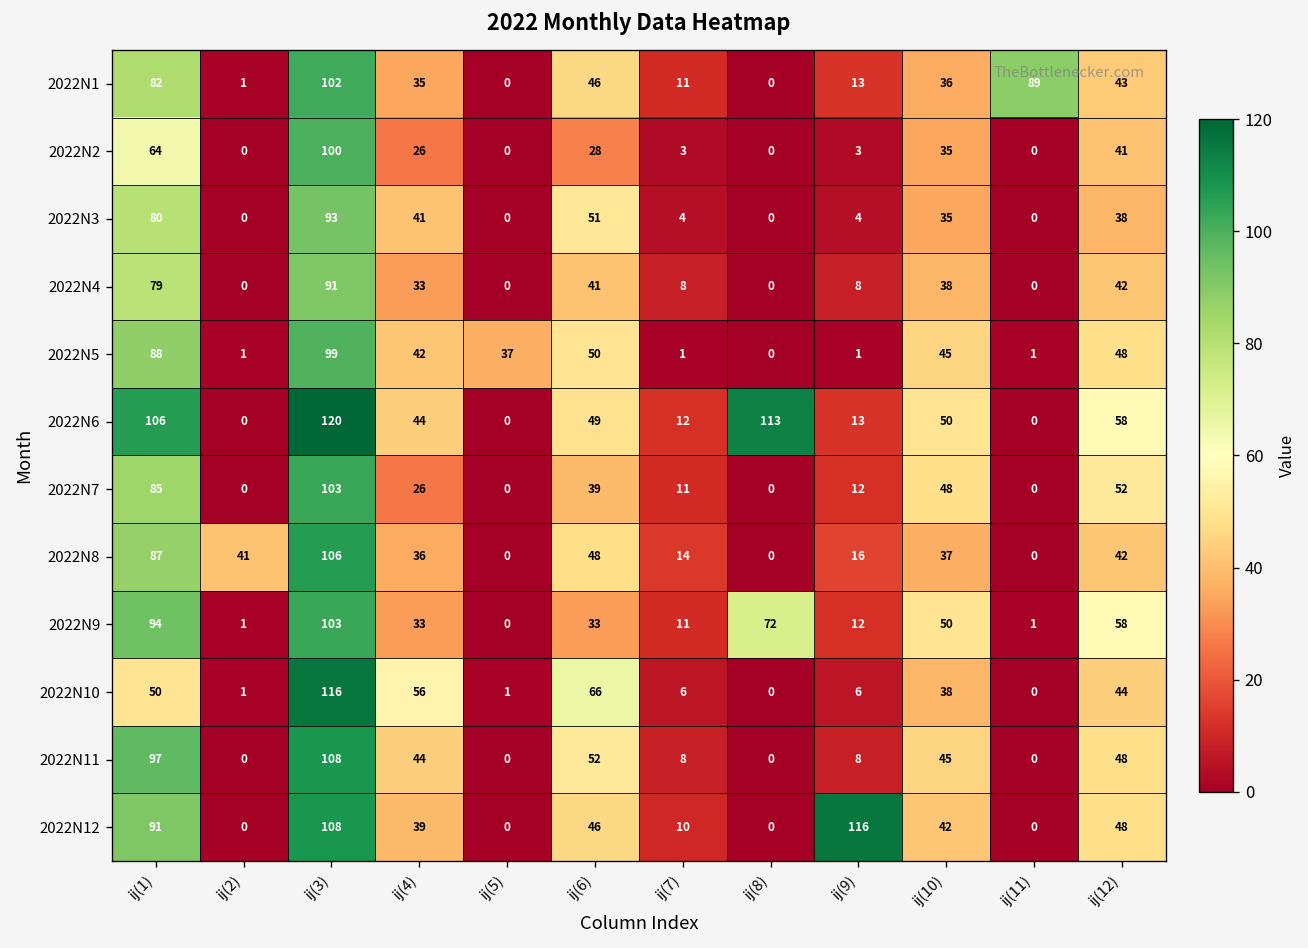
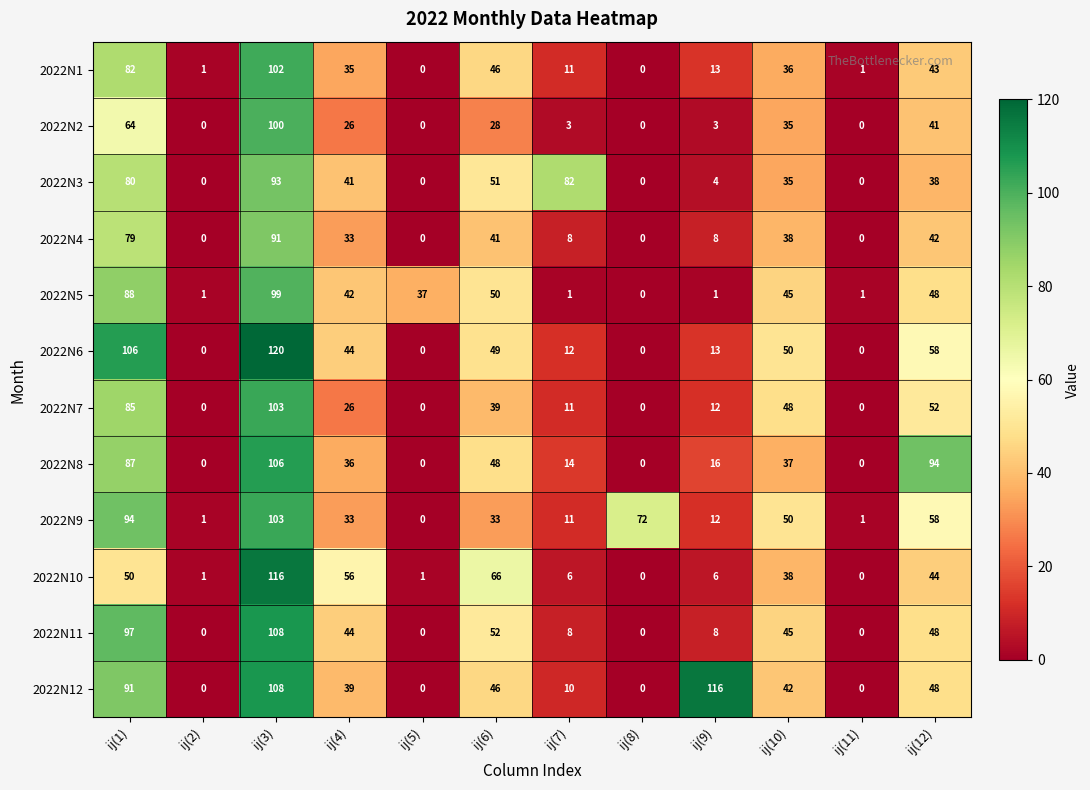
  {
    "2022N1": {
      "ij(1)": 82,
      "ij(2)": 1,
      "ij(3)": 102,
      "ij(4)": 35,
      "ij(5)": 0,
      "ij(6)": 46,
      "ij(7)": 11,
      "ij(8)": 0,
      "ij(9)": 13,
      "ij(10)": 36,
-     "ij(11)": 89
+     "ij(11)": 1
    },
    "2022N2": {
      "ij(1)": 64,
      "ij(2)": 0,
      "ij(3)": 100,
      "ij(4)": 26,
      "ij(5)": 0,
      "ij(6)": 28,
      "ij(7)": 3,
      "ij(8)": 0,
      "ij(9)": 3,
      "ij(10)": 35,
      "ij(11)": 0,
      "ij(12)": 41
    },
    "2022N3": {
      "ij(1)": 80,
      "ij(2)": 0,
      "ij(3)": 93,
      "ij(4)": 41,
      "ij(5)": 0,
      "ij(6)": 51,
-     "ij(7)": 4,
+     "ij(7)": 82,
      "ij(8)": 0,
      "ij(9)": 4,
      "ij(10)": 35,
      "ij(11)": 0,
      "ij(12)": 38
    },
    "2022N4": {
      "ij(1)": 79,
      "ij(2)": 0,
      "ij(3)": 91,
      "ij(4)": 33,
      "ij(5)": 0,
      "ij(6)": 41,
      "ij(7)": 8,
      "ij(8)": 0,
      "ij(9)": 8,
      "ij(10)": 38,
      "ij(11)": 0,
      "ij(12)": 42
    },
    "2022N5": {
      "ij(1)": 88,
      "ij(2)": 1,
      "ij(3)": 99,
      "ij(4)": 42,
      "ij(5)": 37,
      "ij(6)": 50,
      "ij(7)": 1,
      "ij(8)": 0,
      "ij(9)": 1,
      "ij(10)": 45,
      "ij(11)": 1,
      "ij(12)": 48
    },
    "2022N6": {
      "ij(1)": 106,
      "ij(2)": 0,
      "ij(3)": 120,
      "ij(4)": 44,
      "ij(5)": 0,
      "ij(6)": 49,
      "ij(7)": 12,
-     "ij(8)": 113,
+     "ij(8)": 0,
      "ij(9)": 13,
      "ij(10)": 50,
      "ij(11)": 0,
      "ij(12)": 58
    },
    "2022N7": {
      "ij(1)": 85,
      "ij(2)": 0,
      "ij(3)": 103,
      "ij(4)": 26,
      "ij(5)": 0,
      "ij(6)": 39,
      "ij(7)": 11,
      "ij(8)": 0,
      "ij(9)": 12,
      "ij(10)": 48,
      "ij(11)": 0,
      "ij(12)": 52
    },
    "2022N8": {
      "ij(1)": 87,
-     "ij(2)": 41,
+     "ij(2)": 0,
      "ij(3)": 106,
      "ij(4)": 36,
      "ij(5)": 0,
      "ij(6)": 48,
      "ij(7)": 14,
      "ij(8)": 0,
      "ij(9)": 16,
      "ij(10)": 37,
      "ij(11)": 0,
-     "ij(12)": 42
+     "ij(12)": 94
    },
    "2022N9": {
      "ij(1)": 94,
      "ij(2)": 1,
      "ij(3)": 103,
      "ij(4)": 33,
      "ij(5)": 0,
      "ij(6)": 33,
      "ij(7)": 11,
      "ij(8)": 72,
      "ij(9)": 12,
      "ij(10)": 50,
      "ij(11)": 1,
      "ij(12)": 58
    },
    "2022N10": {
      "ij(1)": 50,
      "ij(2)": 1,
      "ij(3)": 116,
      "ij(4)": 56,
      "ij(5)": 1,
      "ij(6)": 66,
      "ij(7)": 6,
      "ij(8)": 0,
      "ij(9)": 6,
      "ij(10)": 38,
      "ij(11)": 0,
      "ij(12)": 44
    },
    "2022N11": {
      "ij(1)": 97,
      "ij(2)": 0,
      "ij(3)": 108,
      "ij(4)": 44,
      "ij(5)": 0,
      "ij(6)": 52,
      "ij(7)": 8,
      "ij(8)": 0,
      "ij(9)": 8,
      "ij(10)": 45,
      "ij(11)": 0,
      "ij(12)": 48
    },
    "2022N12": {
      "ij(1)": 91,
      "ij(2)": 0,
      "ij(3)": 108,
      "ij(4)": 39,
      "ij(5)": 0,
      "ij(6)": 46,
      "ij(7)": 10,
      "ij(8)": 0,
      "ij(9)": 116,
      "ij(10)": 42,
      "ij(11)": 0,
      "ij(12)": 48
    }
  }
